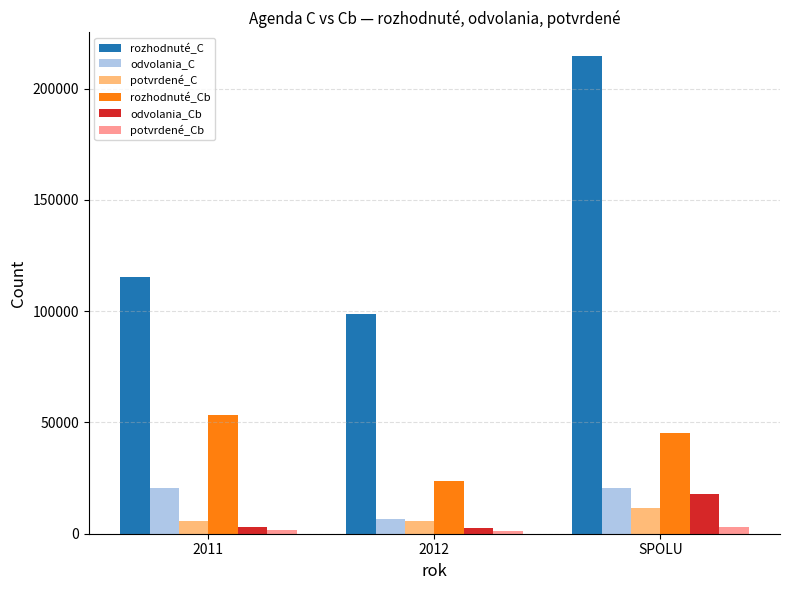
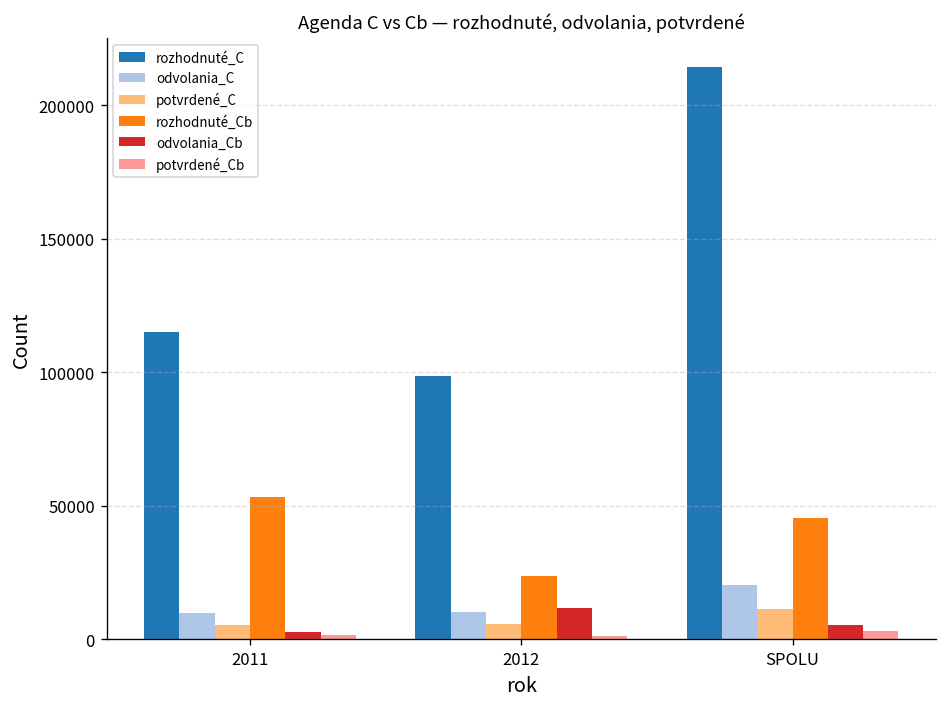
  {
    "rozhodnuté_C": {
      "2011": 115000,
      "2012": 99000,
      "SPOLU": 215000
    },
    "odvolania_C": {
-     "2011": 20000,
-     "2012": 7000,
+     "2011": 10000,
+     "2012": 10000,
      "SPOLU": 21000
    },
    "rozhodnuté_Cb": {
      "2011": 53000,
      "2012": 24000,
      "SPOLU": 45000
    },
    "odvolania_Cb": {
      "2011": 3000,
-     "2012": 3000,
-     "SPOLU": 18000
+     "2012": 12000,
+     "SPOLU": 6000
    }
  }
